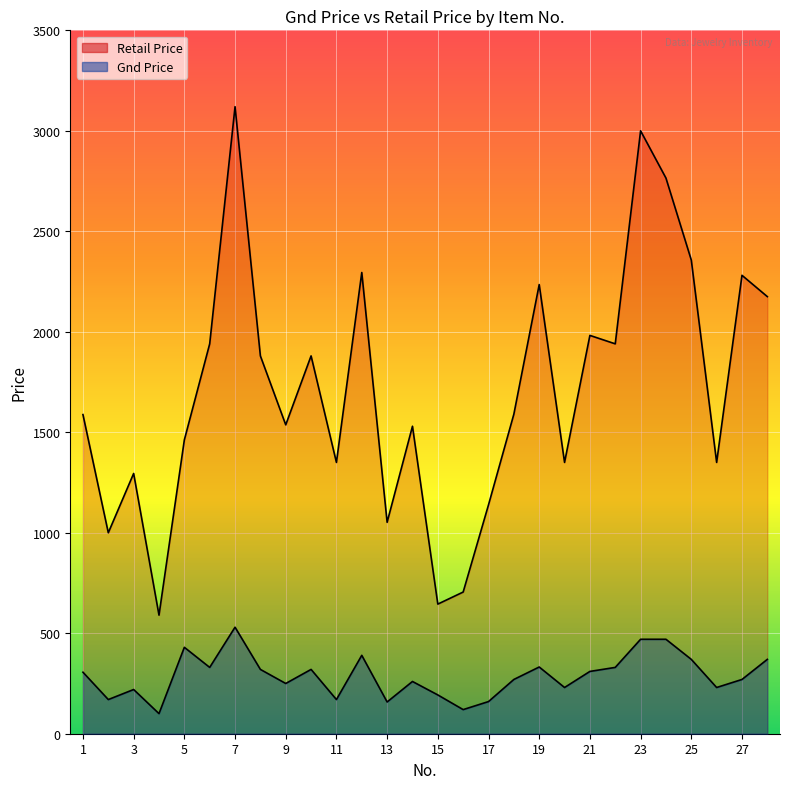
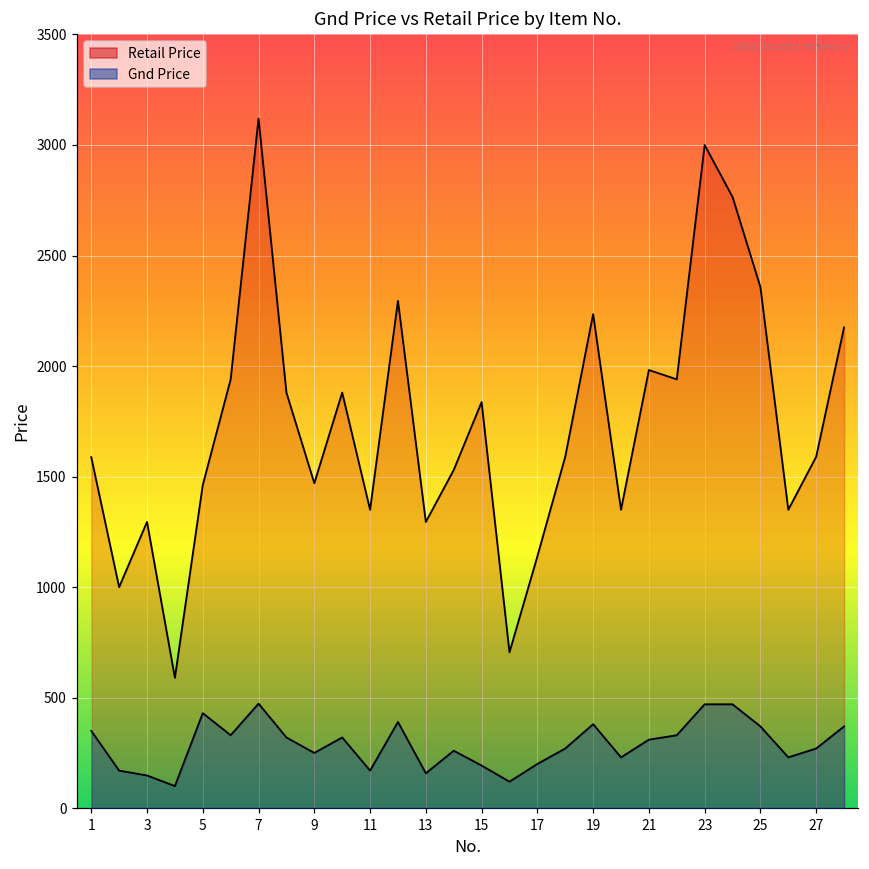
  {
    "Retail Price": {
      "1": 1590,
      "3": 1300,
      "5": 1460,
      "7": 3120,
-     "9": 1540,
+     "9": 1470,
      "11": 1350,
-     "13": 1050,
-     "15": 650,
+     "13": 1300,
+     "15": 1840,
      "17": 1140,
      "19": 2240,
      "21": 1980,
      "23": 3000,
      "25": 2360,
-     "27": 2280
+     "27": 1590
    },
    "Gnd Price": {
-     "1": 310,
-     "3": 220,
+     "1": 350,
+     "3": 150,
      "5": 430,
-     "7": 530,
+     "7": 470,
      "9": 250,
      "11": 170,
      "13": 160,
      "15": 190,
-     "17": 160,
-     "19": 330,
+     "17": 200,
+     "19": 380,
      "21": 310,
      "23": 470,
      "25": 370,
      "27": 270
    }
  }
